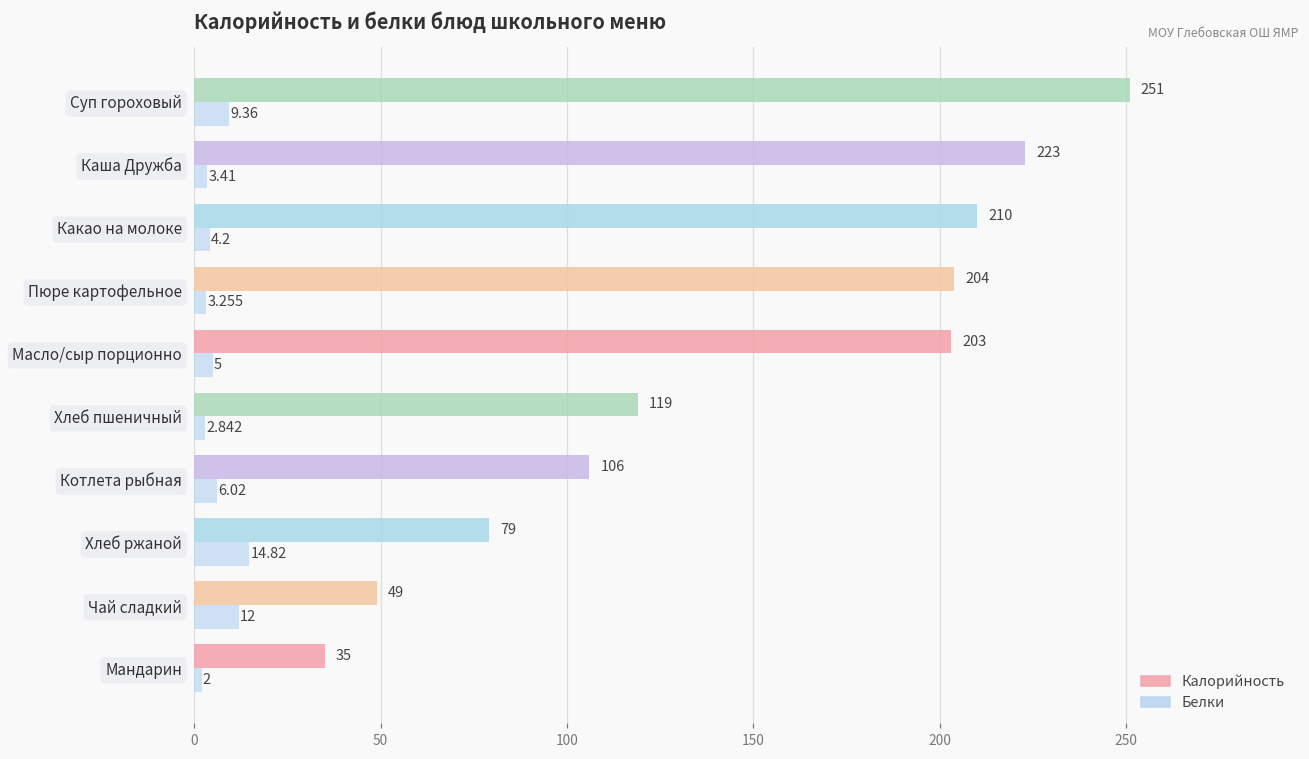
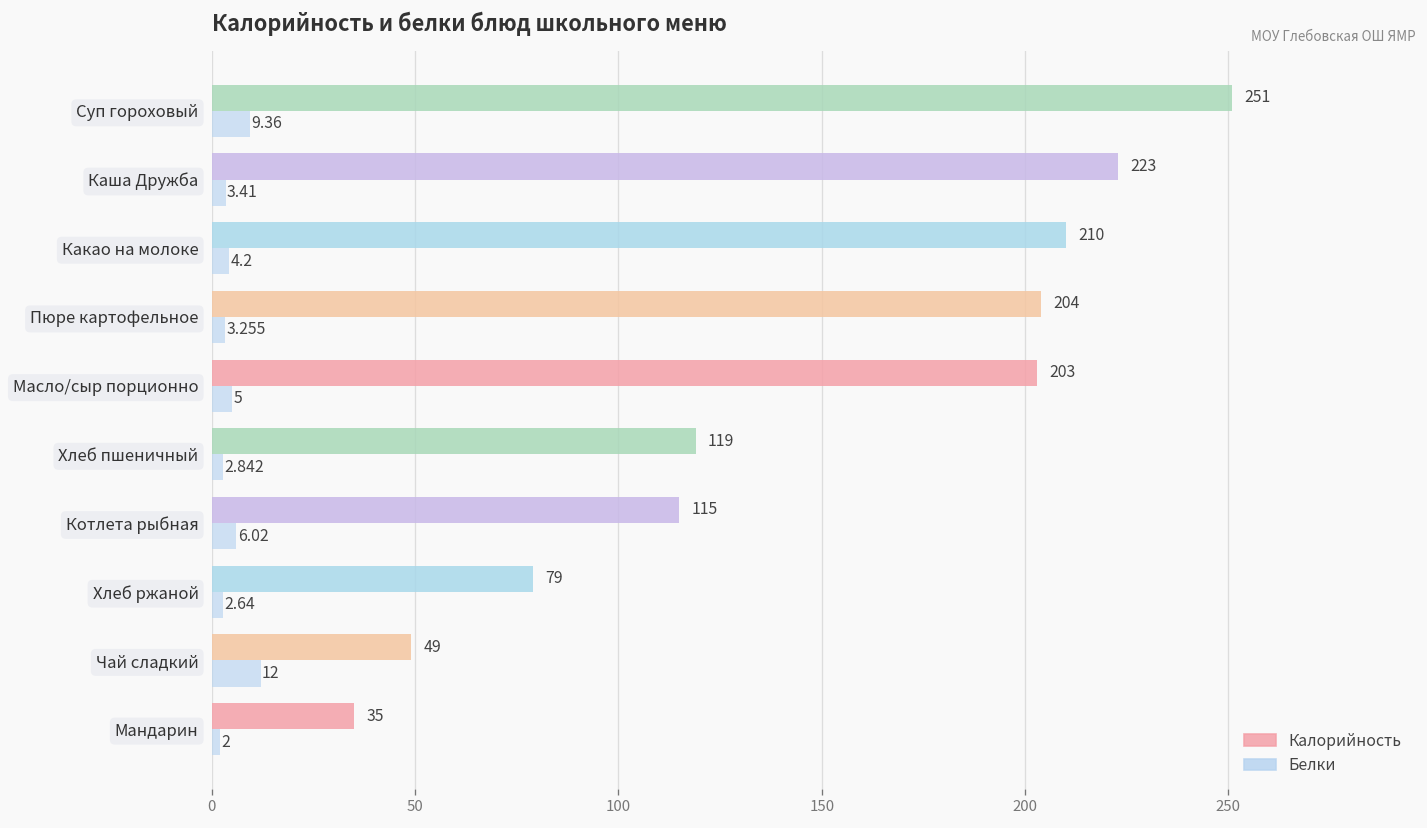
  {
    "Калорийность": {
      "Суп гороховый": 251,
      "Каша Дружба": 223,
      "Какао на молоке": 210,
      "Пюре картофельное": 204,
      "Масло/сыр порционно": 203,
      "Хлеб пшеничный": 119,
-     "Котлета рыбная": 106,
+     "Котлета рыбная": 115,
      "Хлеб ржаной": 79,
      "Чай сладкий": 49,
      "Мандарин": 35
    },
    "Белки": {
      "Суп гороховый": 9.36,
      "Каша Дружба": 3.41,
      "Какао на молоке": 4.2,
      "Пюре картофельное": 3.255,
      "Масло/сыр порционно": 5,
      "Хлеб пшеничный": 2.842,
      "Котлета рыбная": 6.02,
-     "Хлеб ржаной": 14.82,
+     "Хлеб ржаной": 2.64,
      "Чай сладкий": 12,
      "Мандарин": 2
    }
  }
